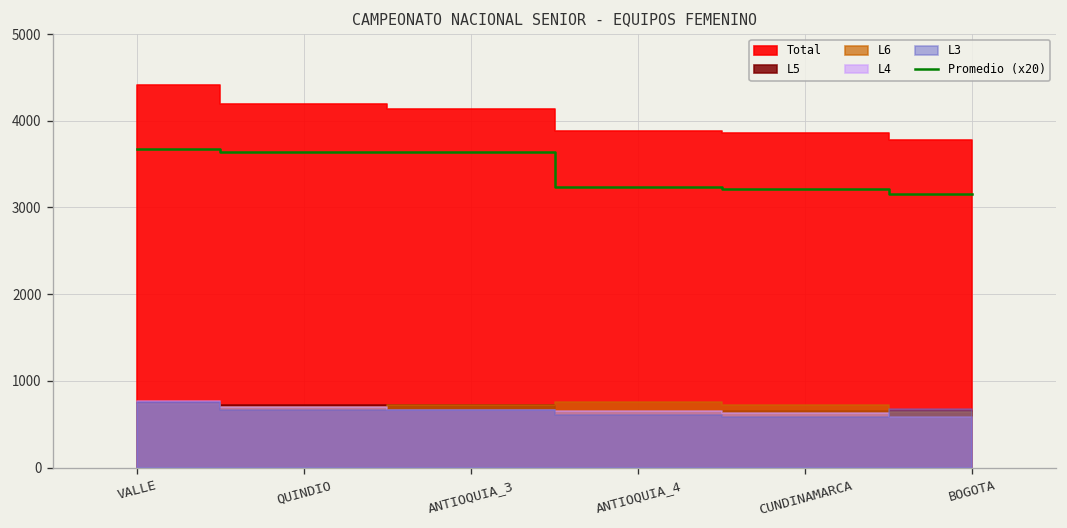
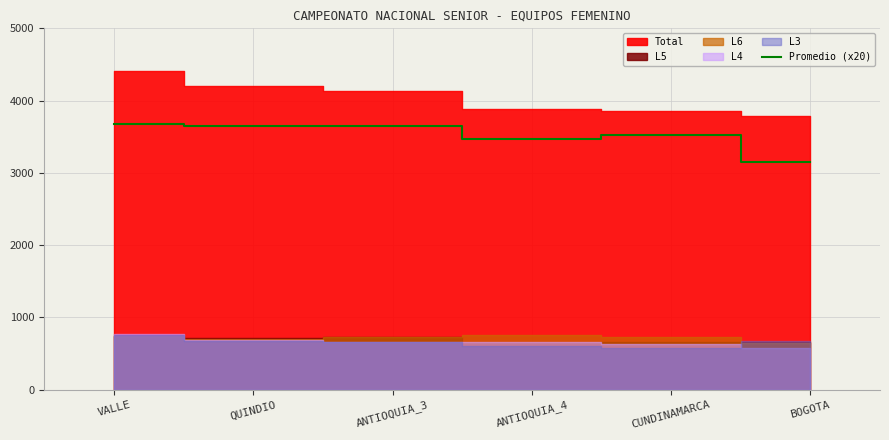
  {
    "Promedio (x20)": {
      "VALLE": 3700,
      "QUINDIO": 3600,
      "ANTIOQUIA_3": 3600,
-     "ANTIOQUIA_4": 3200,
-     "CUNDINAMARCA": 3200,
+     "ANTIOQUIA_4": 3500,
+     "CUNDINAMARCA": 3500,
      "BOGOTA": 3200
    }
  }
